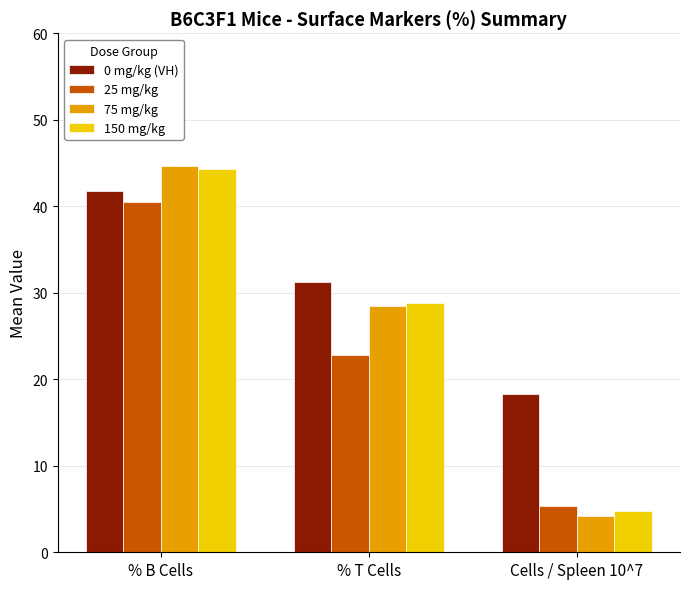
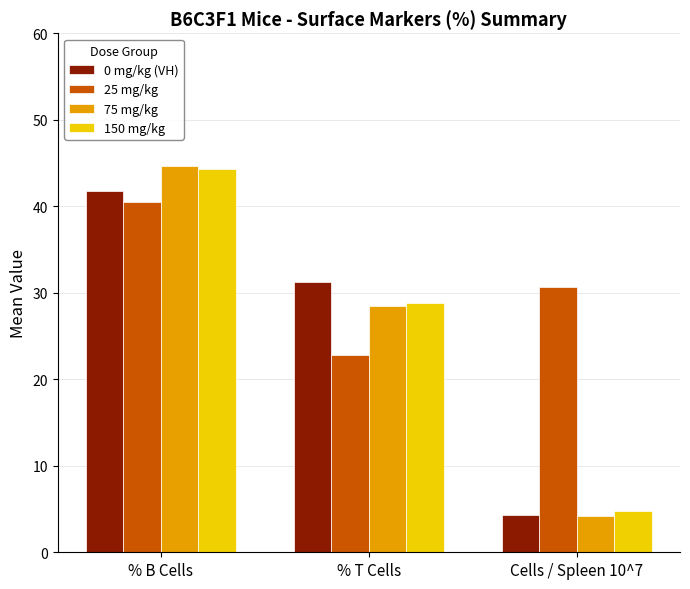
  {
    "0 mg/kg (VH)": {
      "% B Cells": 42,
      "% T Cells": 31,
-     "Cells / Spleen 10^7": 18
+     "Cells / Spleen 10^7": 4
    },
    "25 mg/kg": {
      "% B Cells": 40,
      "% T Cells": 23,
-     "Cells / Spleen 10^7": 5
+     "Cells / Spleen 10^7": 31
    }
  }
